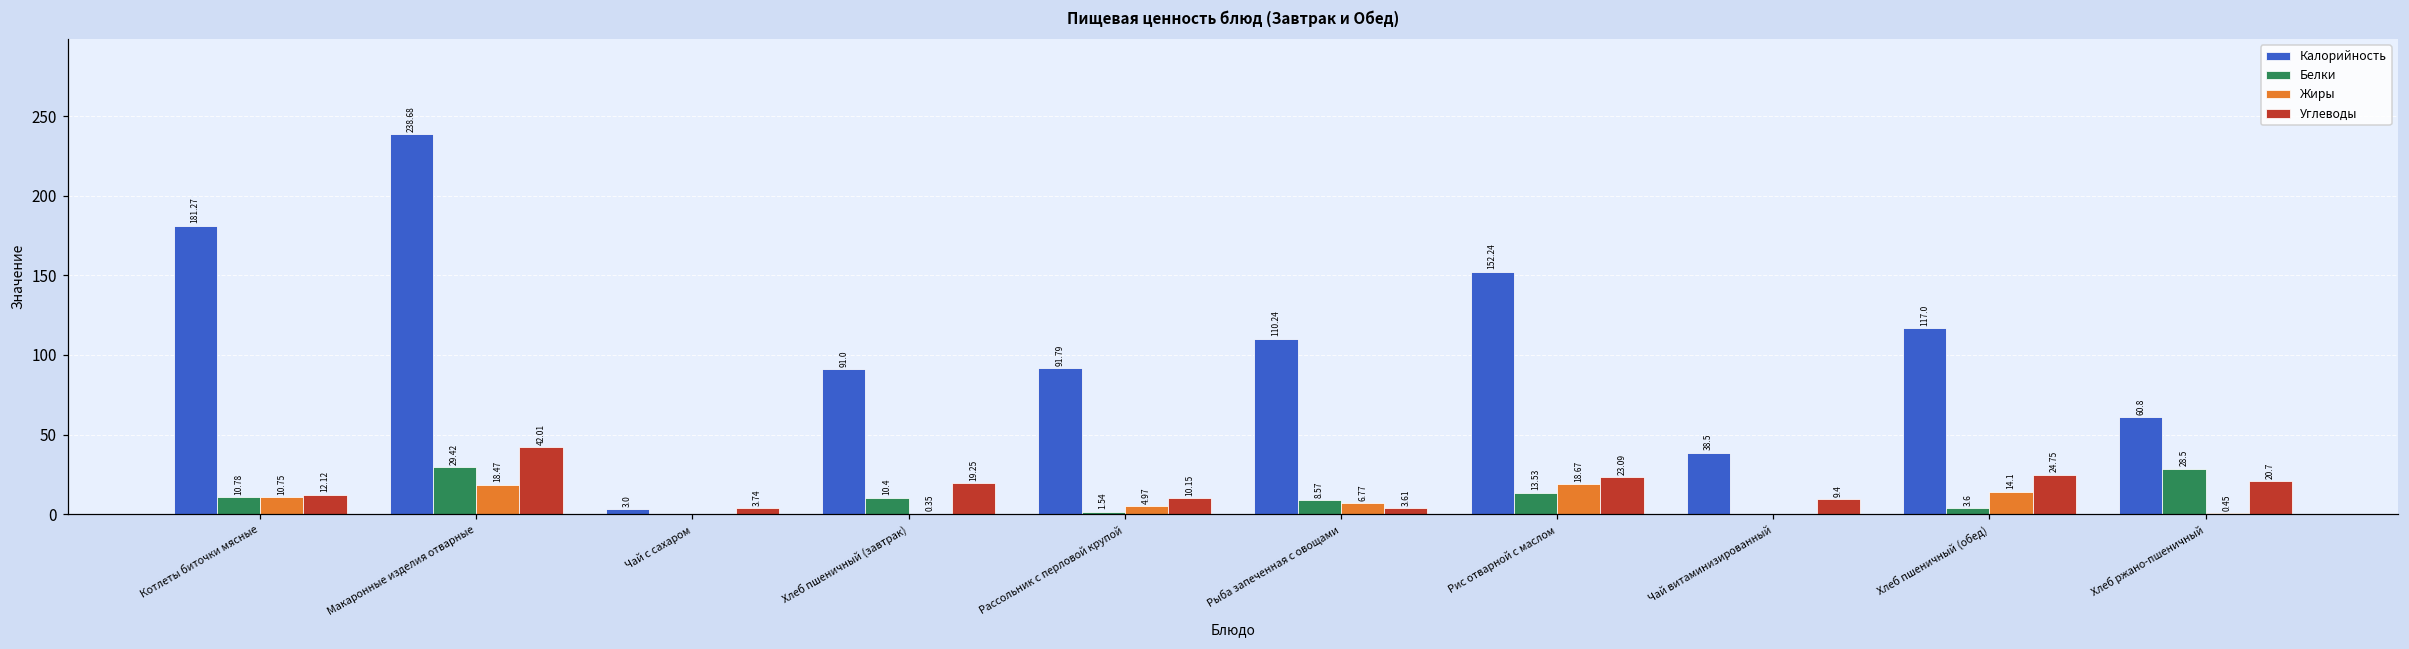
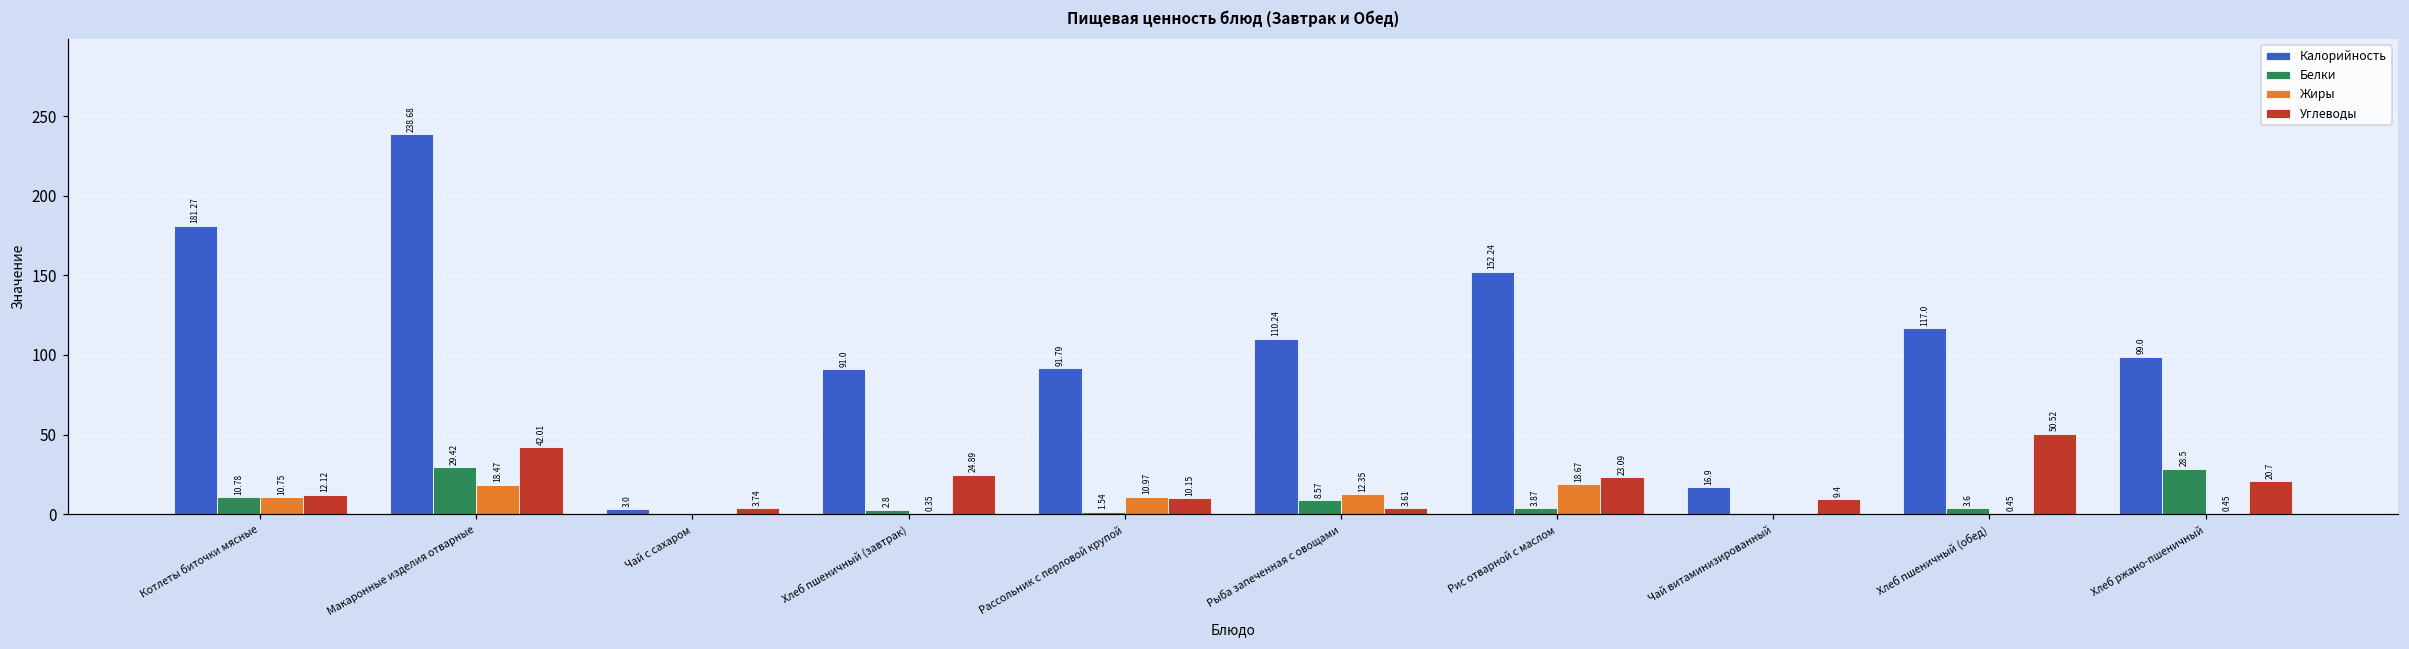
  {
    "Калорийность": {
      "Котлеты биточки мясные": 181.27,
      "Макаронные изделия отварные": 238.68,
      "Чай с сахаром": 3.0,
      "Хлеб пшеничный (завтрак)": 91.0,
      "Рассольник с перловой крупой": 91.79,
      "Рыба запеченная с овощами": 110.24,
      "Рис отварной с маслом": 152.24,
-     "Чай витаминизированный": 38.5,
+     "Чай витаминизированный": 16.9,
      "Хлеб пшеничный (обед)": 117.0,
-     "Хлеб ржано-пшеничный": 60.8
+     "Хлеб ржано-пшеничный": 99.0
    },
    "Белки": {
      "Котлеты биточки мясные": 10.78,
      "Макаронные изделия отварные": 29.42,
-     "Хлеб пшеничный (завтрак)": 10.4,
+     "Хлеб пшеничный (завтрак)": 2.8,
      "Рассольник с перловой крупой": 1.54,
      "Рыба запеченная с овощами": 8.57,
-     "Рис отварной с маслом": 13.53,
+     "Рис отварной с маслом": 3.87,
      "Хлеб пшеничный (обед)": 3.6,
      "Хлеб ржано-пшеничный": 28.5
    },
    "Жиры": {
      "Котлеты биточки мясные": 10.75,
      "Макаронные изделия отварные": 18.47,
      "Хлеб пшеничный (завтрак)": 0.35,
-     "Рассольник с перловой крупой": 4.97,
-     "Рыба запеченная с овощами": 6.77,
+     "Рассольник с перловой крупой": 10.97,
+     "Рыба запеченная с овощами": 12.35,
      "Рис отварной с маслом": 18.67,
-     "Хлеб пшеничный (обед)": 14.1,
+     "Хлеб пшеничный (обед)": 0.45,
      "Хлеб ржано-пшеничный": 0.45
    },
    "Углеводы": {
      "Котлеты биточки мясные": 12.12,
      "Макаронные изделия отварные": 42.01,
      "Чай с сахаром": 3.74,
-     "Хлеб пшеничный (завтрак)": 19.25,
+     "Хлеб пшеничный (завтрак)": 24.89,
      "Рассольник с перловой крупой": 10.15,
      "Рыба запеченная с овощами": 3.61,
      "Рис отварной с маслом": 23.09,
      "Чай витаминизированный": 9.4,
-     "Хлеб пшеничный (обед)": 24.75,
+     "Хлеб пшеничный (обед)": 50.52,
      "Хлеб ржано-пшеничный": 20.7
    }
  }
